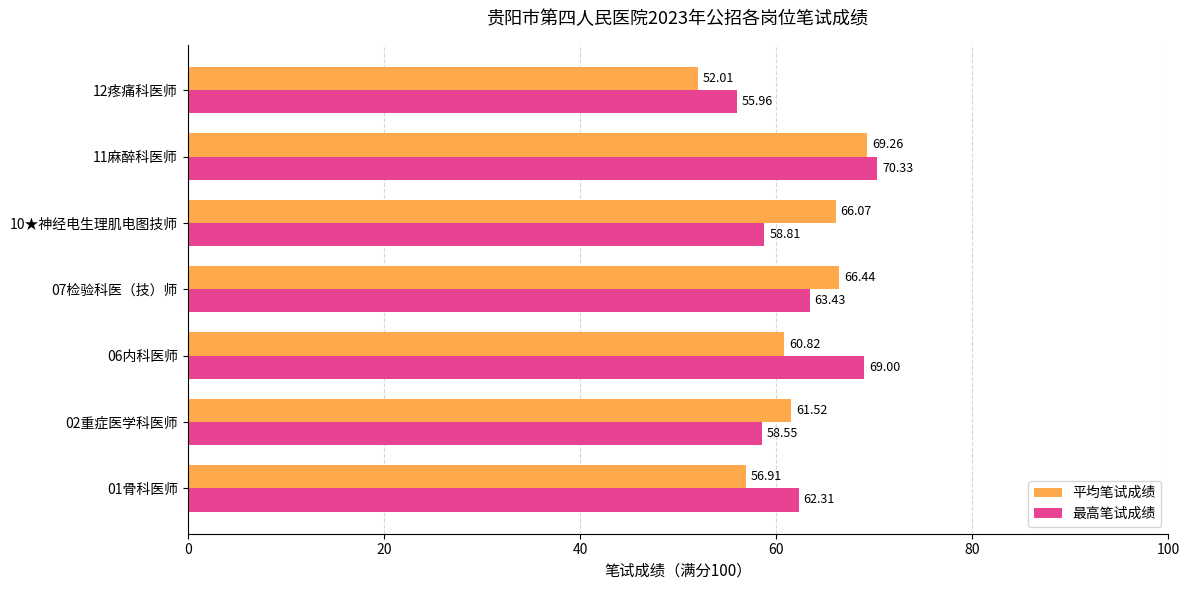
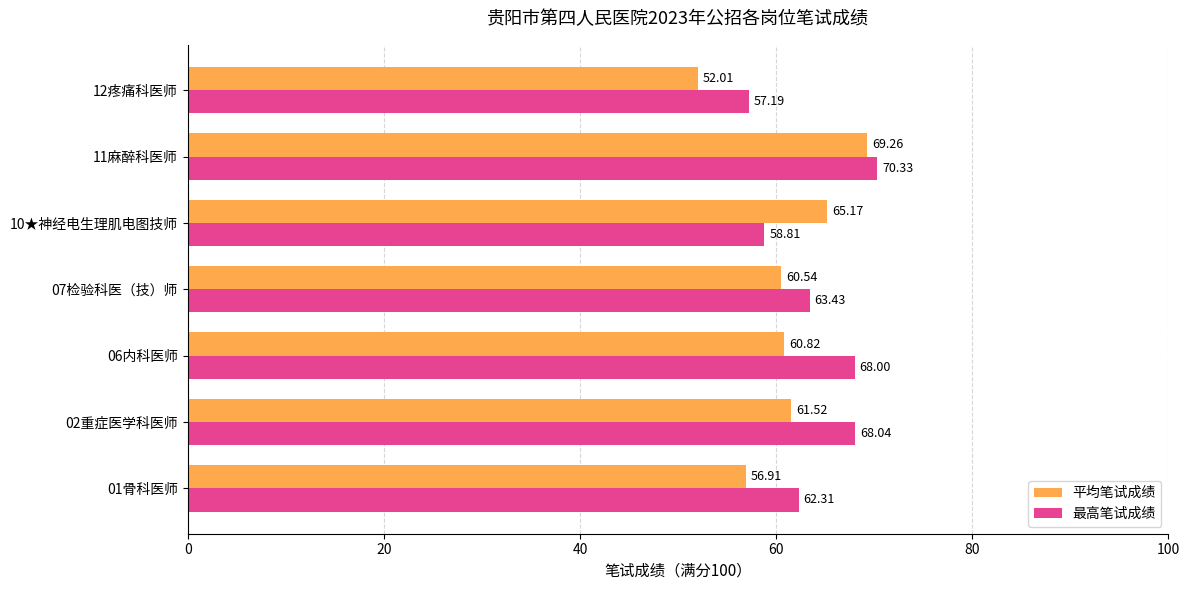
  {
    "平均笔试成绩": {
      "12疼痛科医师": 52.01,
      "11麻醉科医师": 69.26,
-     "10★神经电生理肌电图技师": 66.07,
-     "07检验科医（技）师": 66.44,
+     "10★神经电生理肌电图技师": 65.17,
+     "07检验科医（技）师": 60.54,
      "06内科医师": 60.82,
      "02重症医学科医师": 61.52,
      "01骨科医师": 56.91
    },
    "最高笔试成绩": {
-     "12疼痛科医师": 55.96,
+     "12疼痛科医师": 57.19,
      "11麻醉科医师": 70.33,
      "10★神经电生理肌电图技师": 58.81,
      "07检验科医（技）师": 63.43,
-     "06内科医师": 69.00,
-     "02重症医学科医师": 58.55,
+     "06内科医师": 68.00,
+     "02重症医学科医师": 68.04,
      "01骨科医师": 62.31
    }
  }
